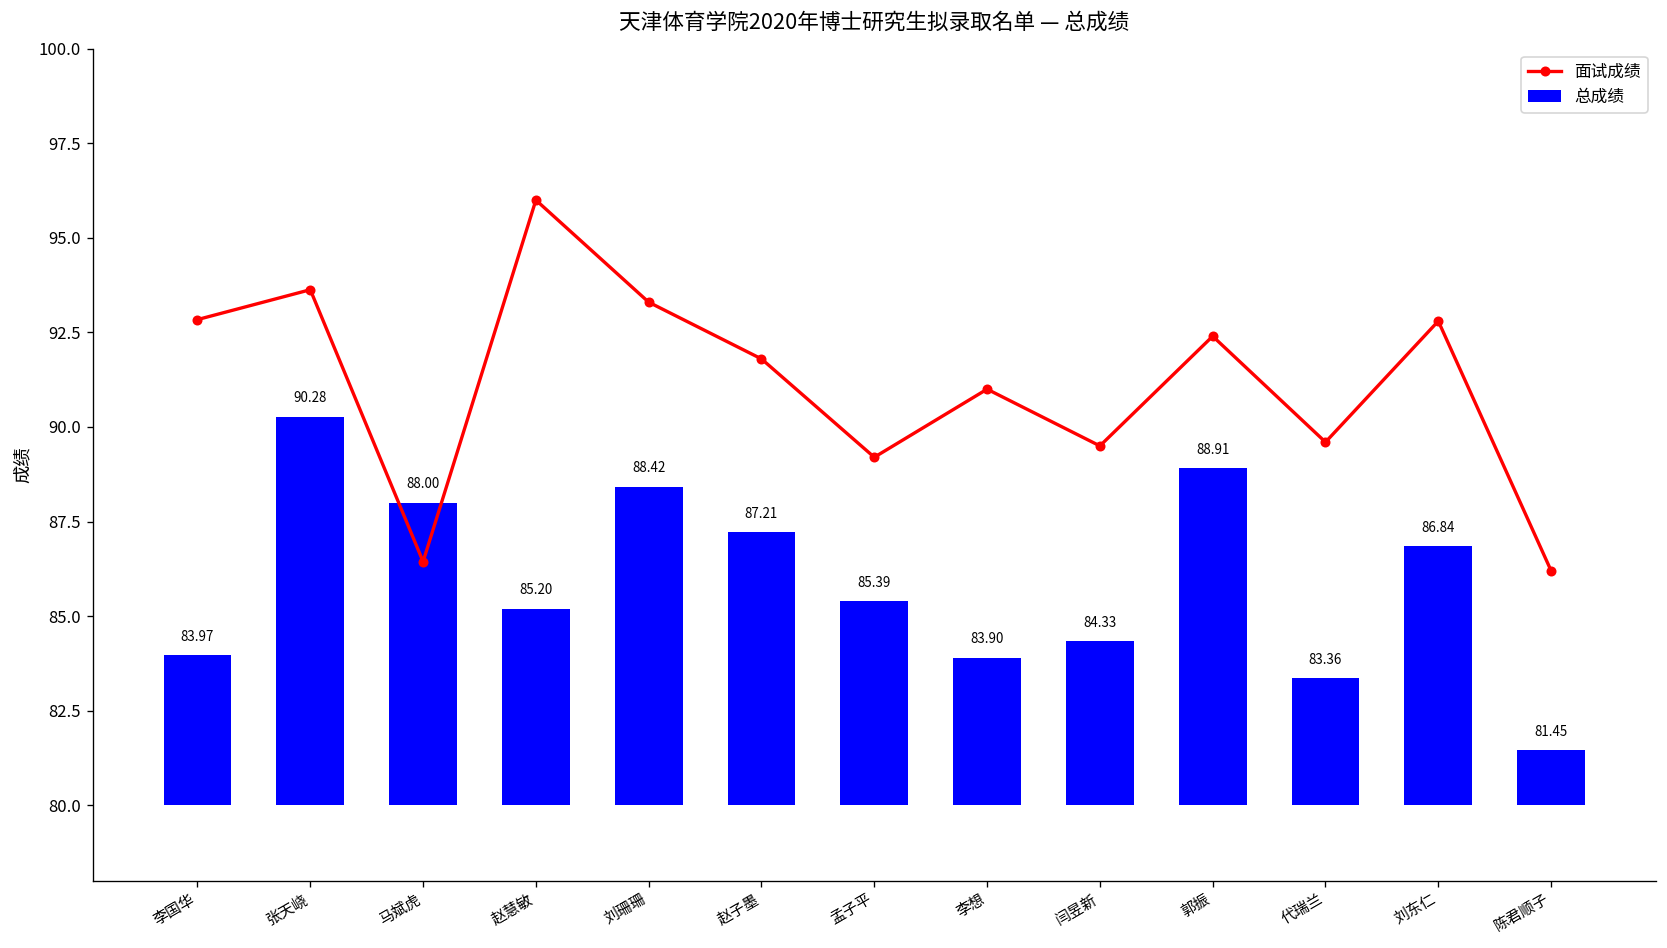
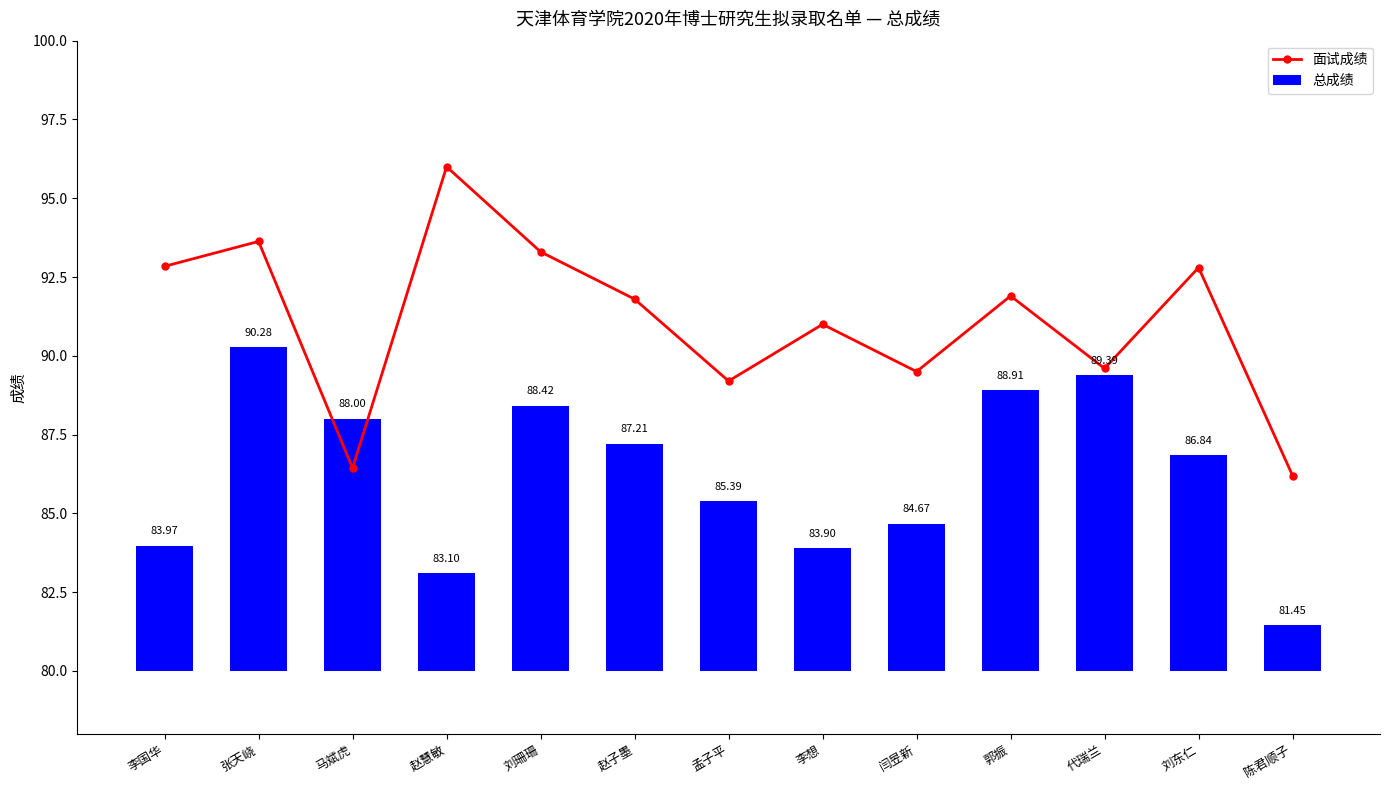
  {
    "面试成绩": {
      "李国华": 92.8,
      "张天峣": 93.6,
      "马斌虎": 86.4,
      "赵慧敏": 96.0,
      "刘珊珊": 93.3,
      "赵子墨": 91.8,
      "孟子平": 89.2,
      "李想": 91.0,
      "闫昱新": 89.5,
-     "郭振": 92.4,
+     "郭振": 91.9,
      "刘东仁": 92.8,
      "陈君顺子": 86.2
    },
    "总成绩": {
-     "赵慧敏": 85.20,
-     "闫昱新": 84.33,
-     "代瑞兰": 83.36
+     "赵慧敏": 83.10,
+     "闫昱新": 84.67,
+     "代瑞兰": 89.39
    }
  }
